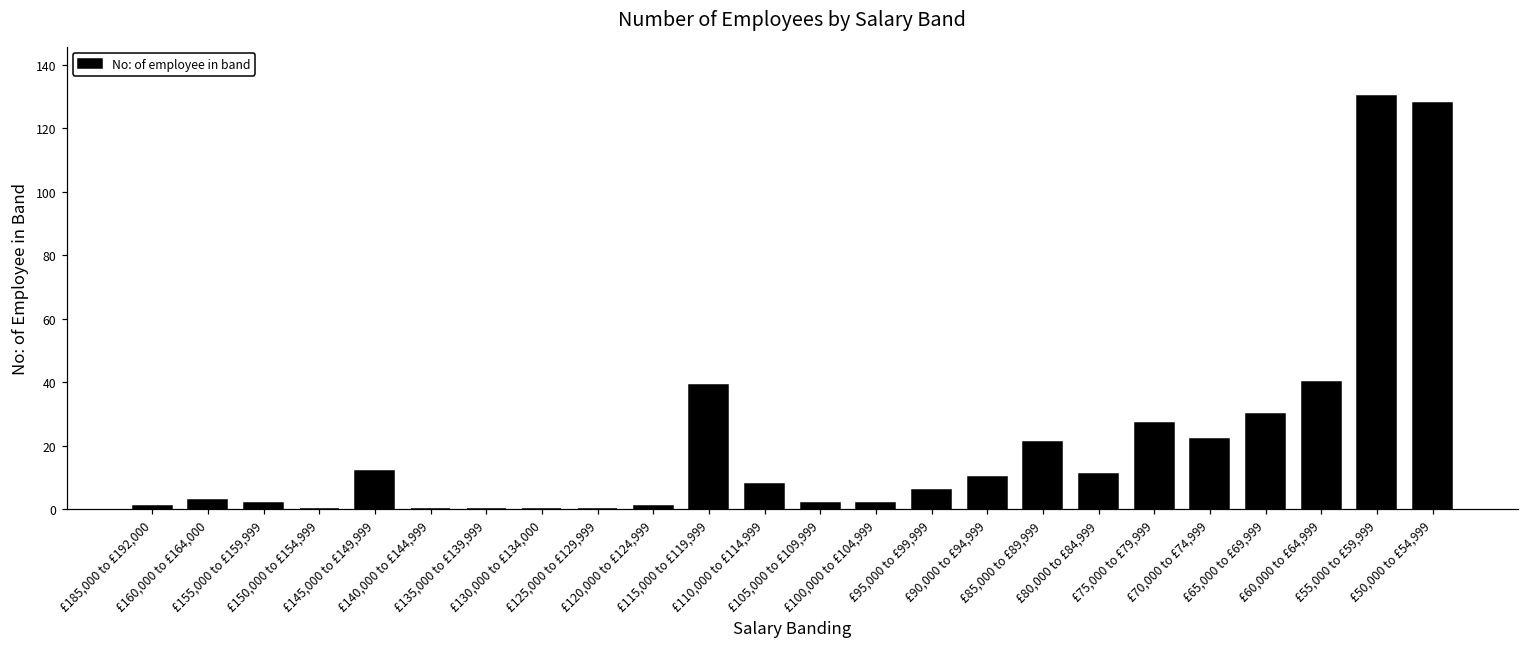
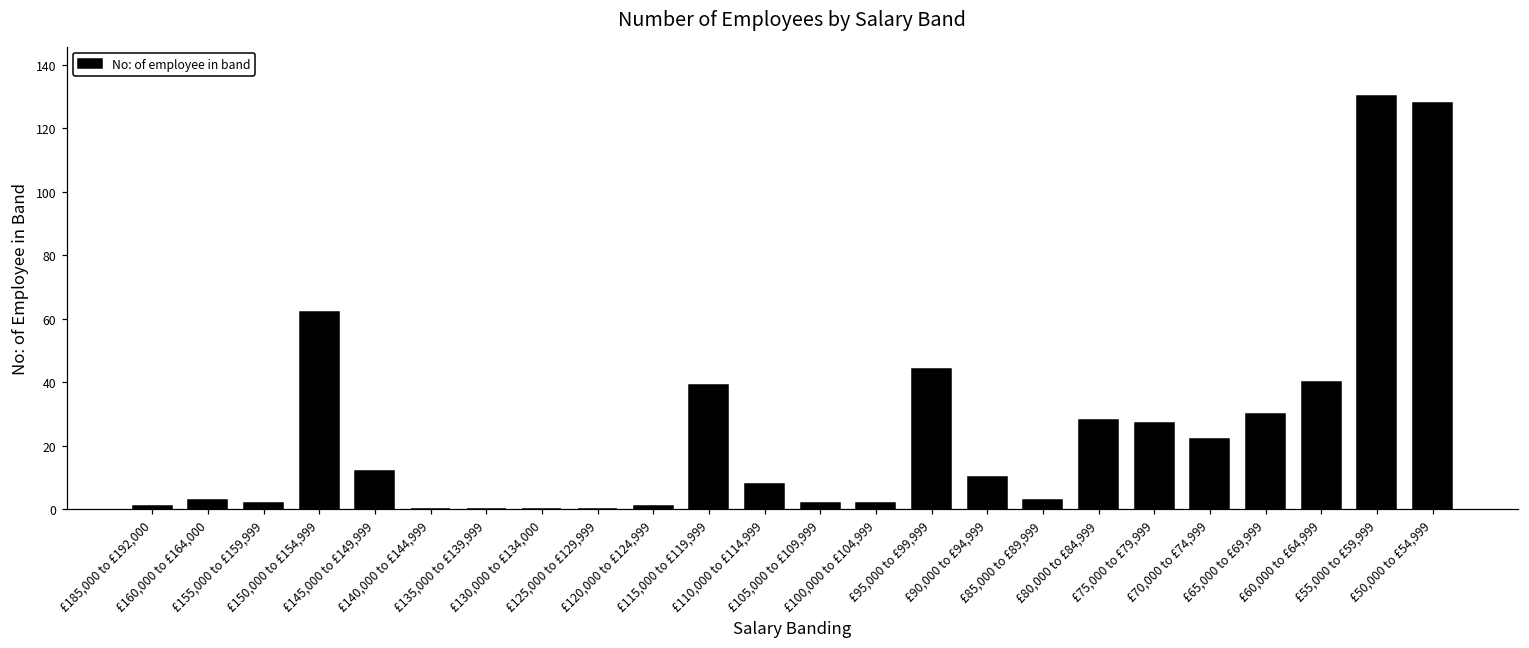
  {
    "£185,000 to £192,000": 1,
    "£160,000 to £164,000": 3,
    "£155,000 to £159,999": 2,
-   "£150,000 to £154,999": 0,
+   "£150,000 to £154,999": 62,
    "£145,000 to £149,999": 12,
    "£140,000 to £144,999": 0,
    "£135,000 to £139,999": 0,
    "£130,000 to £134,000": 0,
    "£125,000 to £129,999": 0,
    "£120,000 to £124,999": 1,
    "£115,000 to £119,999": 39,
    "£110,000 to £114,999": 8,
    "£105,000 to £109,999": 2,
    "£100,000 to £104,999": 2,
-   "£95,000 to £99,999": 6,
+   "£95,000 to £99,999": 44,
    "£90,000 to £94,999": 10,
-   "£85,000 to £89,999": 21,
-   "£80,000 to £84,999": 11,
+   "£85,000 to £89,999": 3,
+   "£80,000 to £84,999": 28,
    "£75,000 to £79,999": 27,
    "£70,000 to £74,999": 22,
    "£65,000 to £69,999": 30,
    "£60,000 to £64,999": 40,
    "£55,000 to £59,999": 130,
    "£50,000 to £54,999": 128
  }
